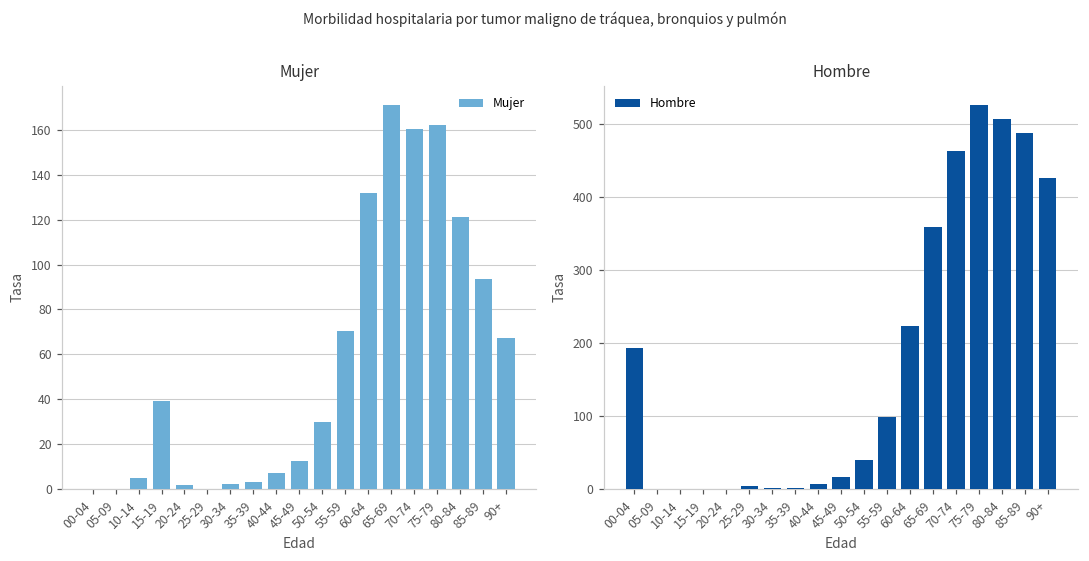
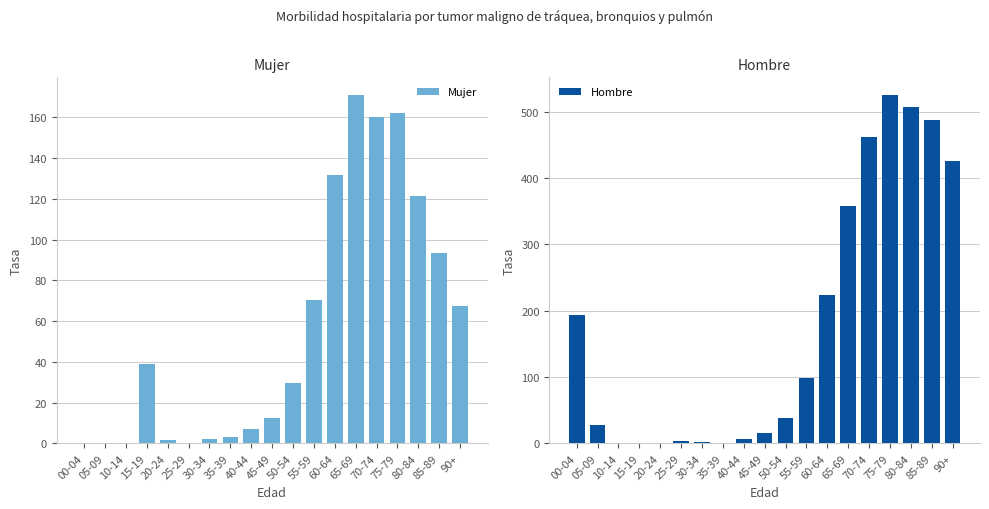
  {
    "Mujer": {
      "00-04": 0,
      "05-09": 0,
-     "10-14": 5,
+     "10-14": 0,
      "15-19": 39,
      "20-24": 2,
      "25-29": 0,
      "30-34": 2,
      "35-39": 3,
      "40-44": 7,
      "45-49": 13,
      "50-54": 30,
      "55-59": 70,
      "60-64": 132,
      "65-69": 171,
      "70-74": 160,
      "75-79": 162,
      "80-84": 121,
      "85-89": 94,
      "90+": 67
    },
    "Hombre": {
      "00-04": 190,
-     "05-09": 0,
+     "05-09": 30,
      "10-14": 0,
      "15-19": 0,
      "20-24": 0,
      "40-44": 10,
      "45-49": 20,
      "50-54": 40,
      "55-59": 100,
      "60-64": 220,
      "65-69": 360,
      "70-74": 460,
      "75-79": 530,
      "80-84": 510,
      "85-89": 490,
      "90+": 430
    }
  }
